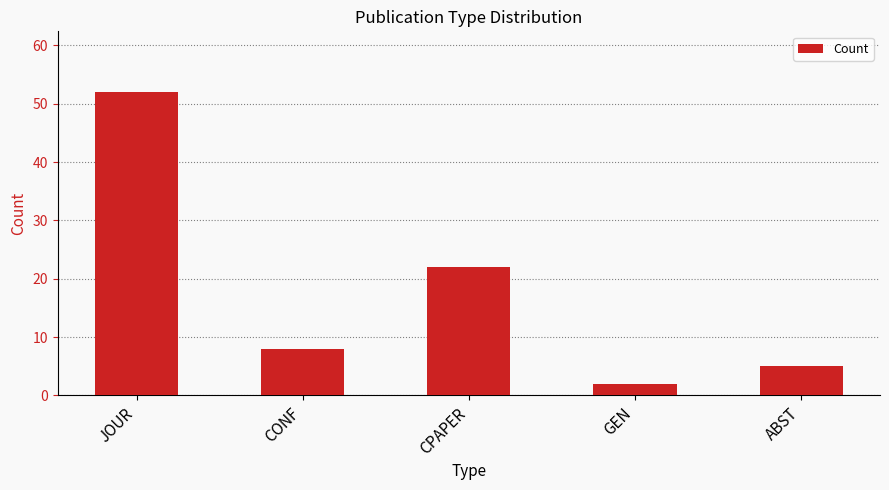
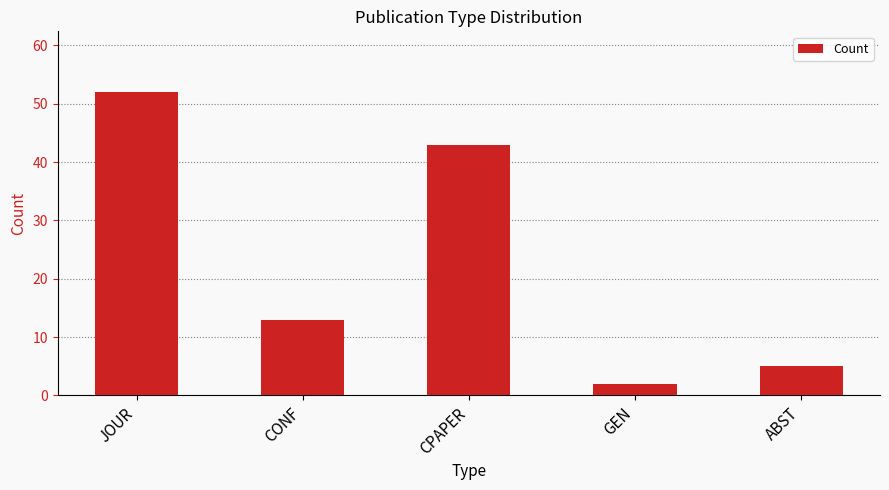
  {
    "JOUR": 52,
-   "CONF": 8,
-   "CPAPER": 22,
+   "CONF": 13,
+   "CPAPER": 43,
    "GEN": 2,
    "ABST": 5
  }
